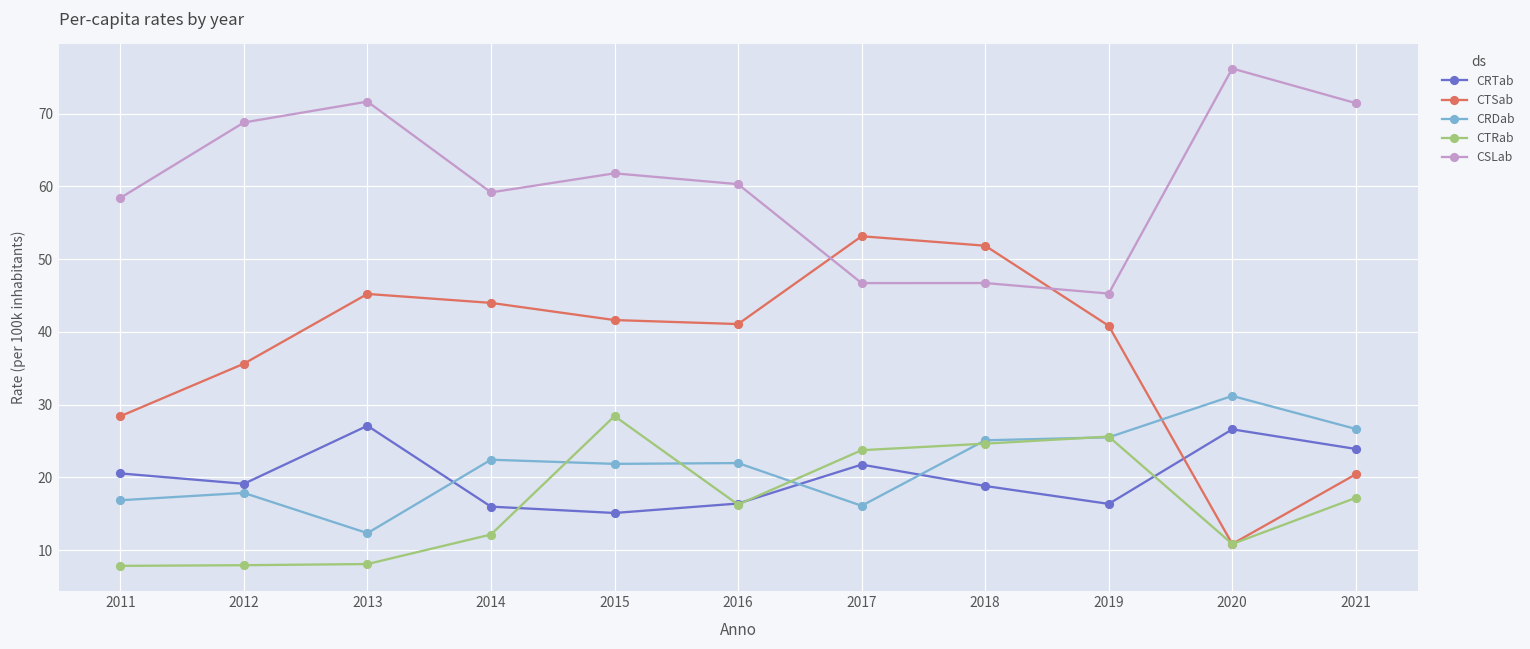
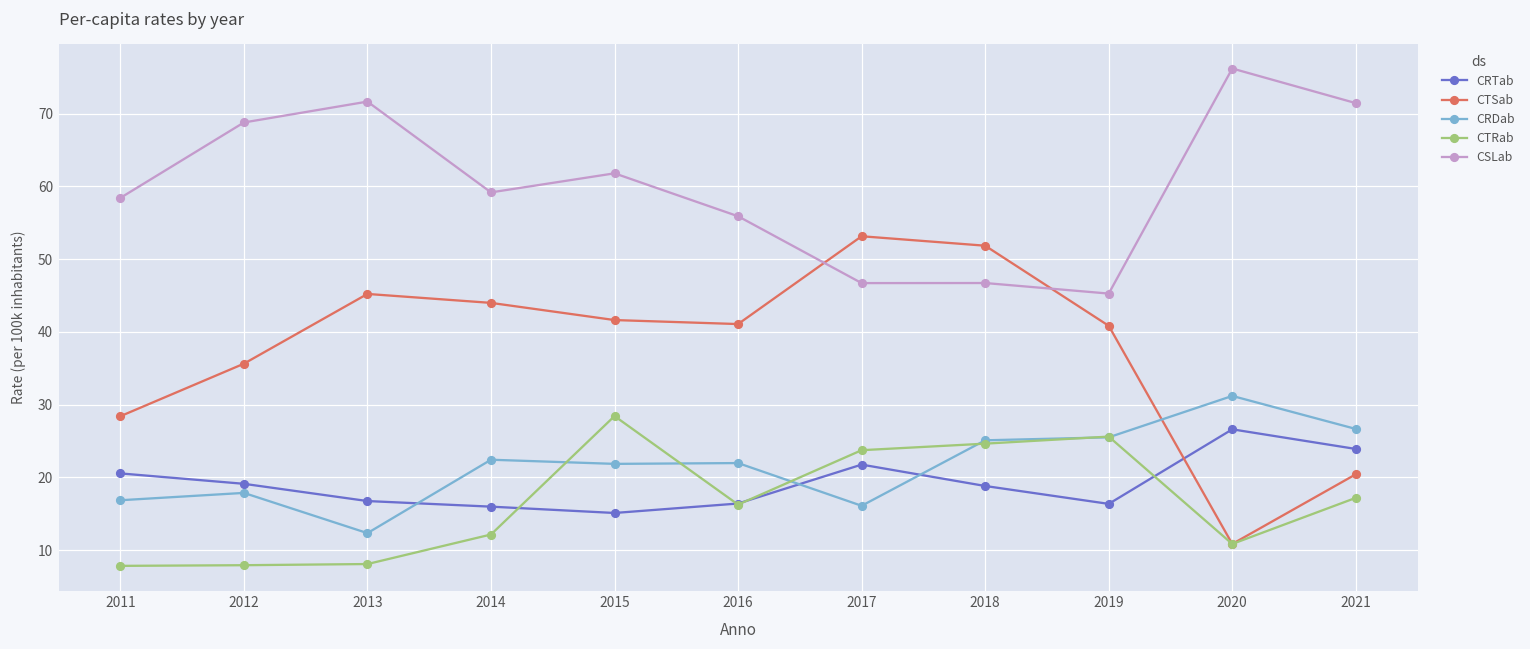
  {
    "CRTab": {
      "2011": 21,
      "2012": 19,
-     "2013": 27,
+     "2013": 17,
      "2014": 16,
      "2015": 15,
      "2017": 22,
      "2018": 19,
      "2019": 16,
      "2020": 27,
      "2021": 24
    },
    "CTSab": {
      "2011": 28,
      "2012": 36,
      "2013": 45,
      "2014": 44,
      "2015": 42,
      "2016": 41,
      "2017": 53,
      "2018": 52,
      "2019": 41,
      "2021": 20
    },
    "CRDab": {
      "2011": 17,
      "2012": 18,
      "2013": 12,
      "2014": 22,
      "2015": 22,
      "2016": 22,
      "2017": 16,
      "2018": 25,
      "2020": 31,
      "2021": 27
    },
    "CTRab": {
      "2011": 8,
      "2012": 8,
      "2013": 8,
      "2014": 12,
      "2015": 28,
      "2017": 24,
      "2018": 25,
      "2021": 17
    },
    "CSLab": {
      "2011": 58,
      "2012": 69,
      "2013": 72,
      "2014": 59,
      "2015": 62,
-     "2016": 60,
+     "2016": 56,
      "2017": 47,
      "2018": 47,
      "2019": 45,
      "2020": 76,
      "2021": 71
    }
  }
